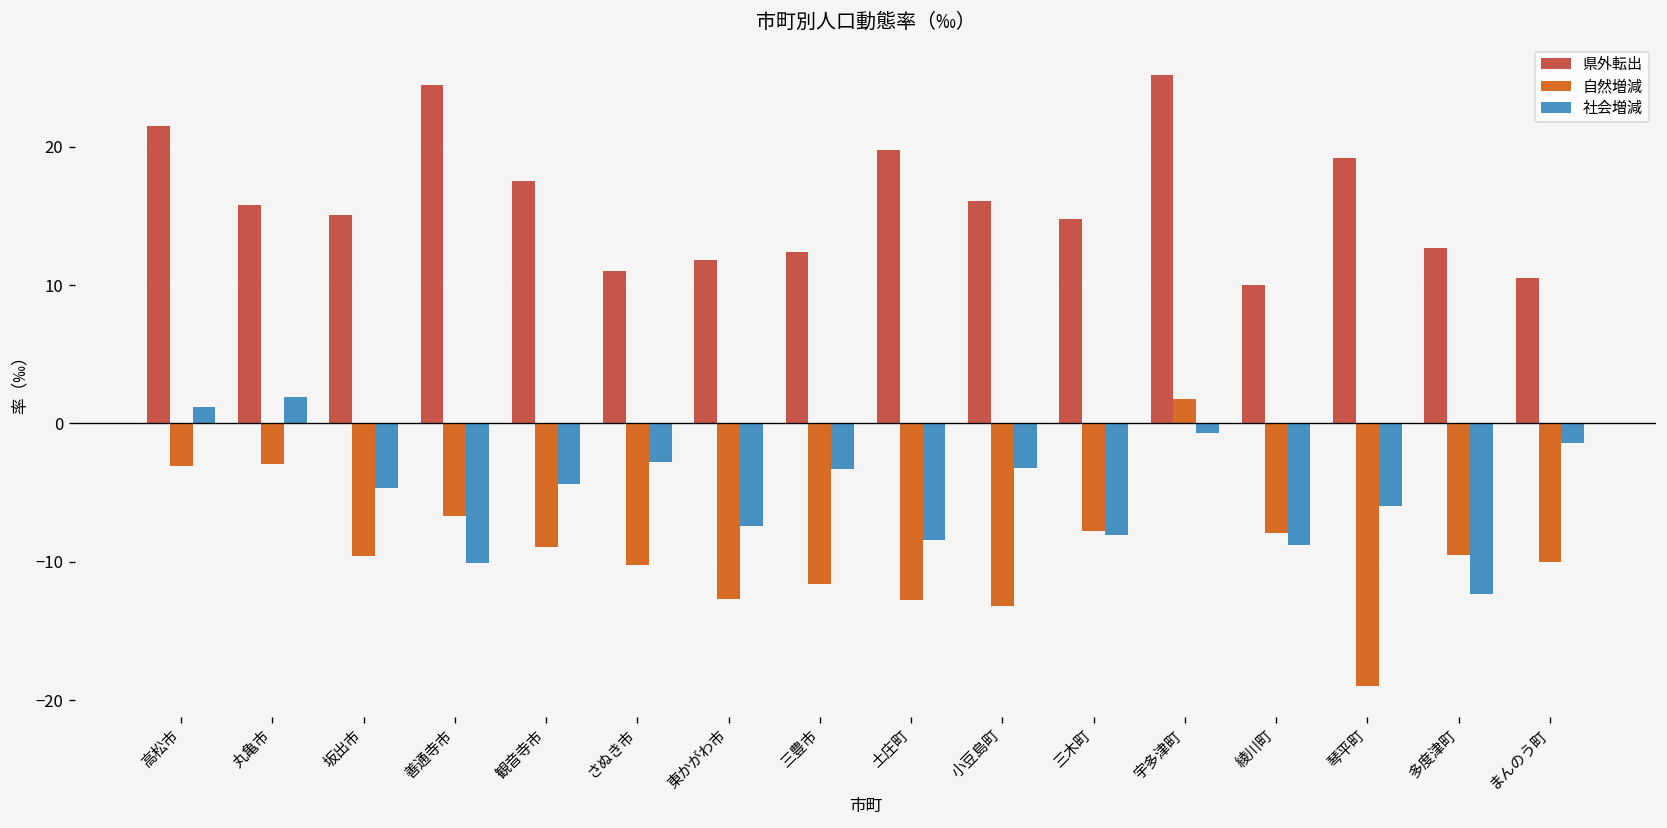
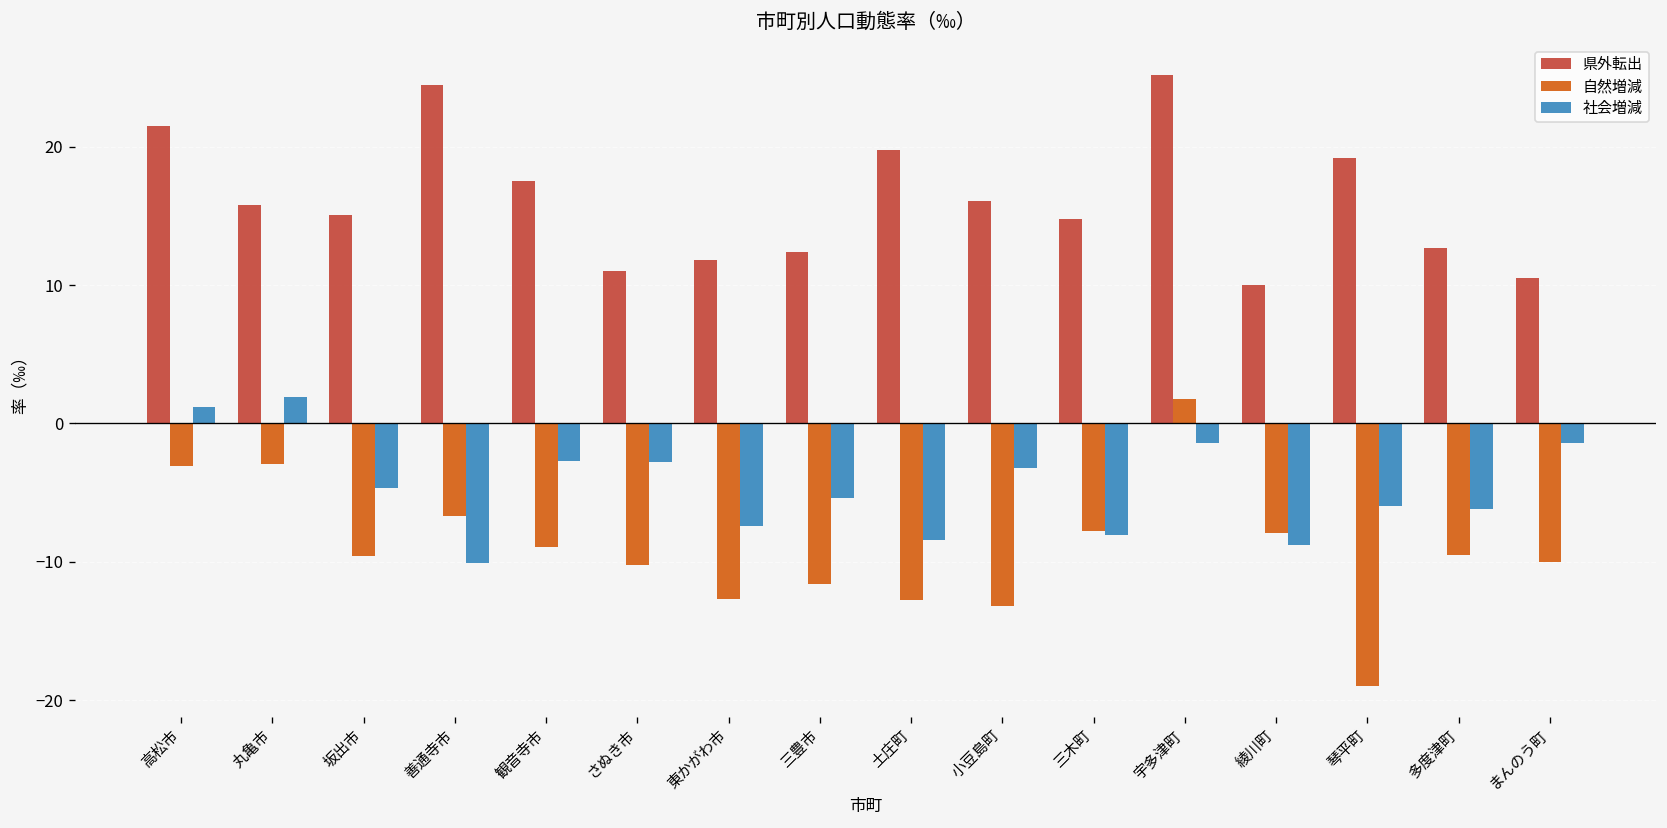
  {
    "社会増減": {
      "高松市": 1.2,
      "丸亀市": 1.9,
      "坂出市": -4.7,
      "善通寺市": -10.1,
-     "観音寺市": -4.4,
+     "観音寺市": -2.7,
      "さぬき市": -2.8,
      "東かがわ市": -7.4,
-     "三豊市": -3.3,
+     "三豊市": -5.4,
      "土庄町": -8.4,
      "小豆島町": -3.2,
      "三木町": -8.1,
-     "宇多津町": -0.7,
+     "宇多津町": -1.4,
      "綾川町": -8.8,
      "琴平町": -6.0,
-     "多度津町": -12.3,
+     "多度津町": -6.2,
      "まんのう町": -1.4
    }
  }
